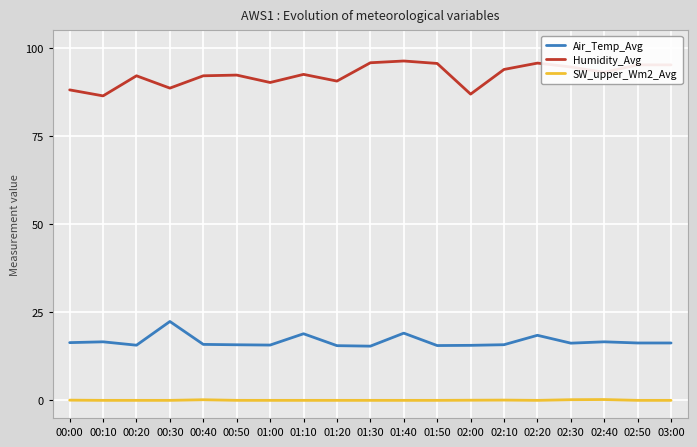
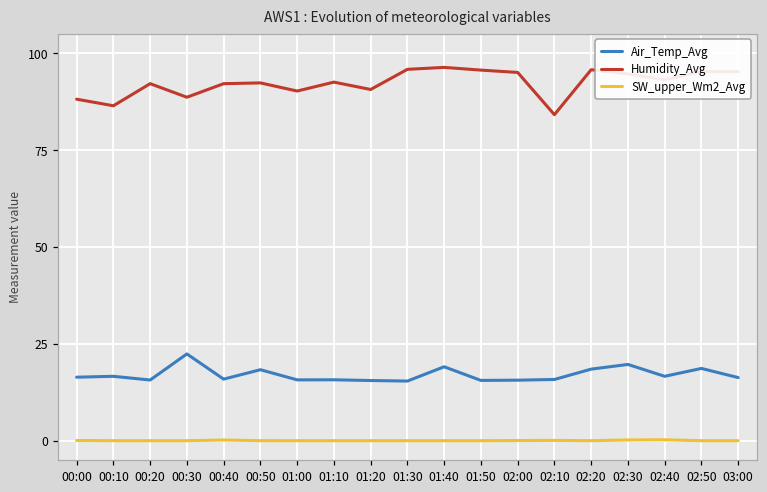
  {
    "Air_Temp_Avg": {
      "00:00": 16,
      "00:10": 17,
      "00:20": 16,
      "00:30": 22,
      "00:40": 16,
-     "00:50": 16,
+     "00:50": 18,
      "01:00": 16,
-     "01:10": 19,
+     "01:10": 16,
      "01:20": 16,
      "01:30": 15,
      "01:40": 19,
      "01:50": 16,
      "02:00": 16,
      "02:10": 16,
      "02:20": 18,
-     "02:30": 16,
+     "02:30": 20,
      "02:40": 17,
-     "02:50": 16,
+     "02:50": 19,
      "03:00": 16
    },
    "Humidity_Avg": {
      "00:00": 88,
      "00:10": 86,
      "00:20": 92,
      "00:30": 89,
      "00:40": 92,
      "00:50": 92,
      "01:00": 90,
      "01:10": 93,
      "01:20": 91,
      "01:30": 96,
      "01:40": 96,
      "01:50": 96,
-     "02:00": 87,
-     "02:10": 94,
+     "02:00": 95,
+     "02:10": 84,
      "02:20": 96
    },
    "SW_upper_Wm2_Avg": {
      "00:00": 0,
      "00:10": 0,
      "00:20": 0,
      "00:30": 0,
      "00:40": 0,
      "00:50": 0,
      "01:00": 0,
      "01:10": 0,
      "01:20": 0,
      "01:30": 0,
      "01:40": 0,
      "01:50": 0,
      "02:00": 0,
      "02:10": 0,
      "02:20": 0,
      "02:30": 0,
      "02:40": 0,
      "02:50": 0,
      "03:00": 0
    }
  }
